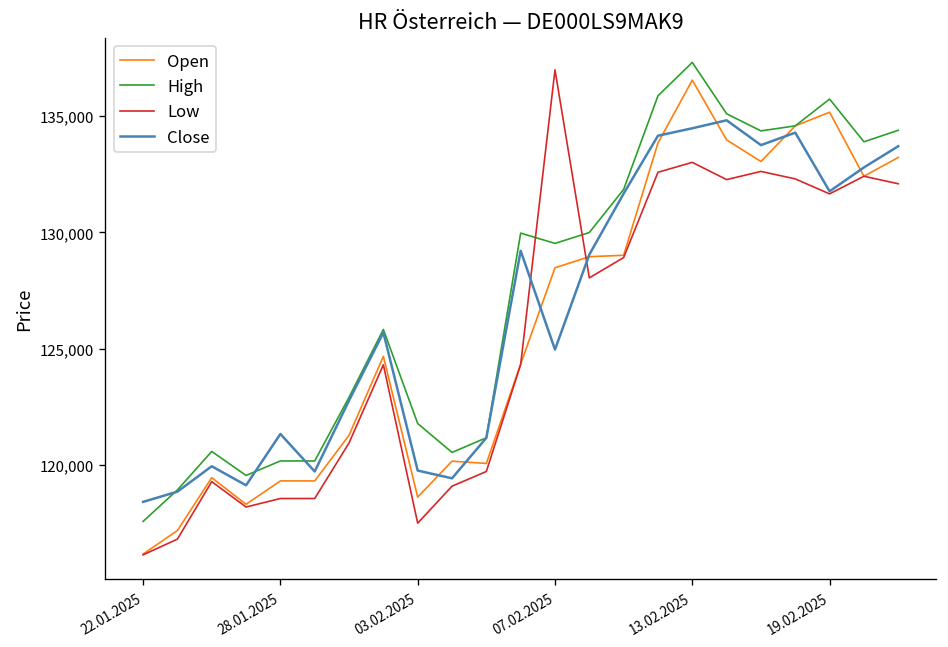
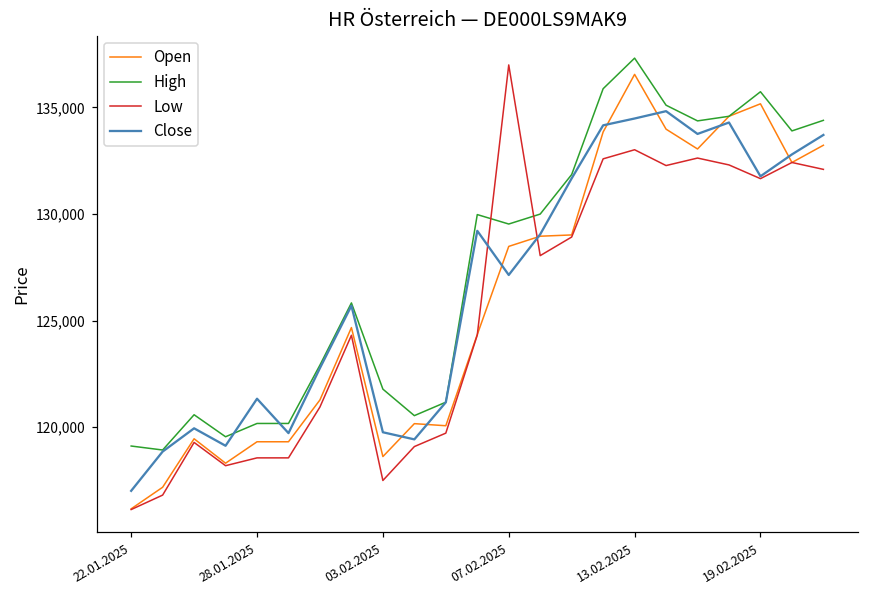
  {
    "Open": {
      "28.01.2025": "119,300",
      "03.02.2025": "118,600",
      "07.02.2025": "128,500",
      "13.02.2025": "136,600",
      "19.02.2025": "135,200"
    },
    "High": {
-     "22.01.2025": "117,600",
+     "22.01.2025": "119,100",
      "28.01.2025": "120,200",
      "03.02.2025": "121,800",
      "07.02.2025": "129,500",
      "13.02.2025": "137,300",
      "19.02.2025": "135,700"
    },
    "Low": {
      "28.01.2025": "118,600",
      "03.02.2025": "117,500",
      "07.02.2025": "137,000",
      "13.02.2025": "133,000"
    },
    "Close": {
-     "22.01.2025": "118,400",
+     "22.01.2025": "117,000",
      "28.01.2025": "121,300",
      "03.02.2025": "119,800",
-     "07.02.2025": "125,000",
+     "07.02.2025": "127,100",
      "13.02.2025": "134,500"
    }
  }
